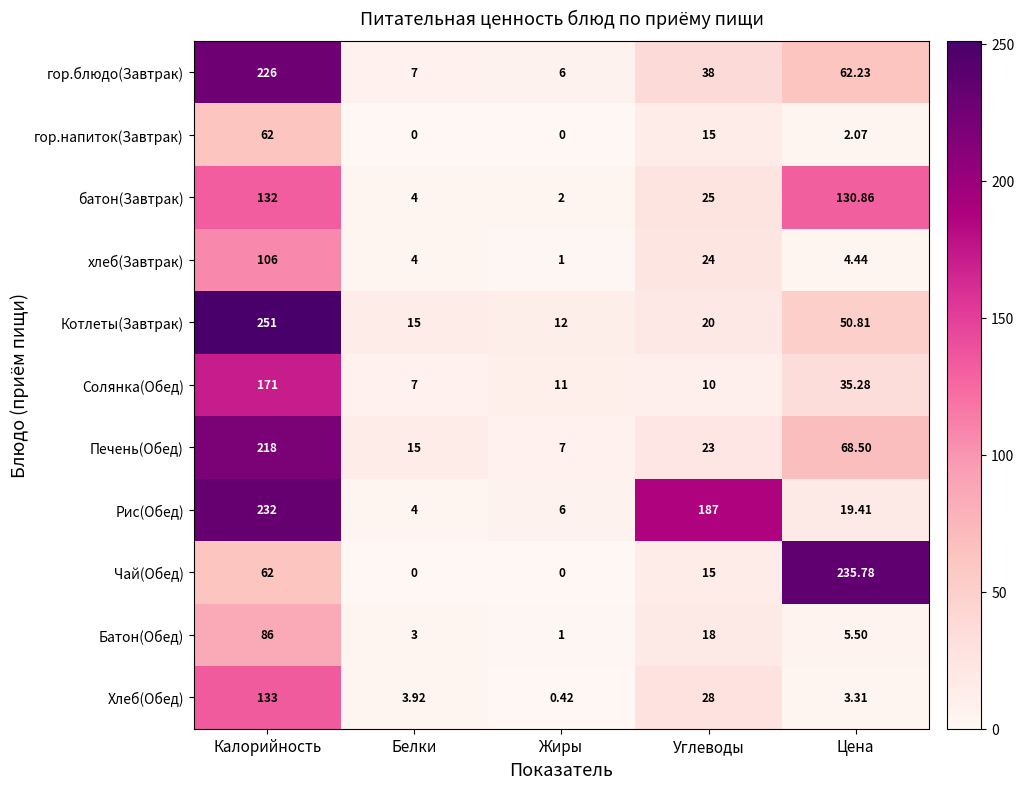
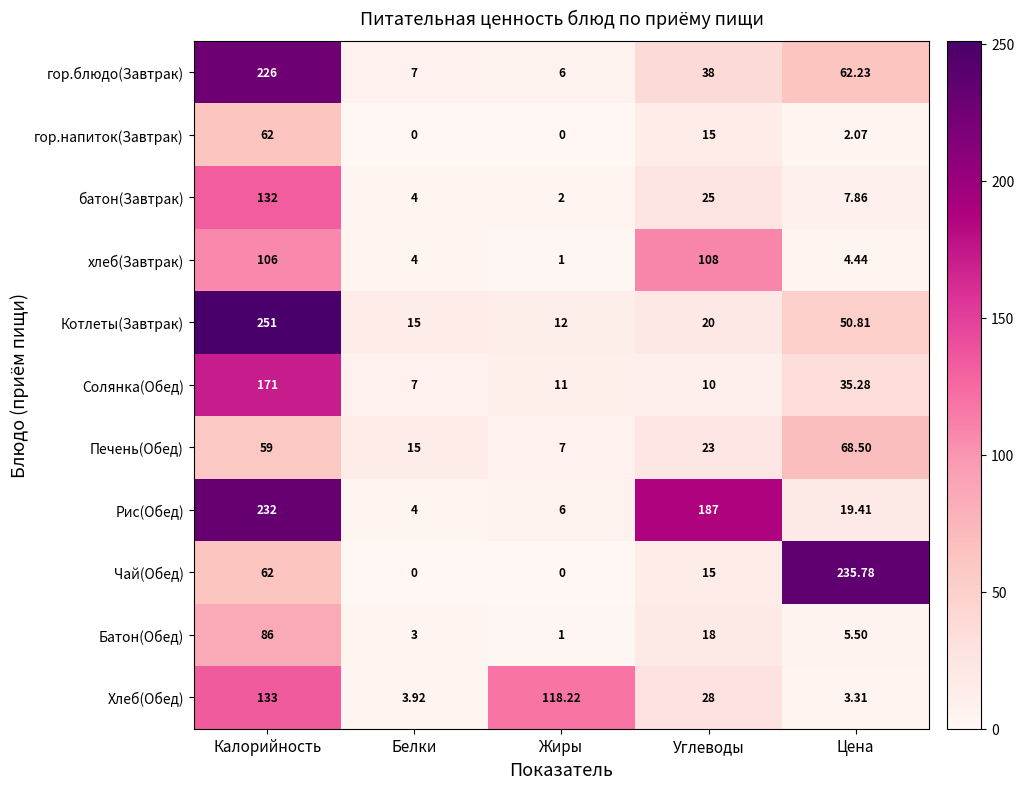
  {
    "гор.блюдо(Завтрак)": {
      "Калорийность": 226,
      "Белки": 7,
      "Жиры": 6,
      "Углеводы": 38,
      "Цена": 62.23
    },
    "гор.напиток(Завтрак)": {
      "Калорийность": 62,
      "Белки": 0,
      "Жиры": 0,
      "Углеводы": 15,
      "Цена": 2.07
    },
    "батон(Завтрак)": {
      "Калорийность": 132,
      "Белки": 4,
      "Жиры": 2,
      "Углеводы": 25,
-     "Цена": 130.86
+     "Цена": 7.86
    },
    "хлеб(Завтрак)": {
      "Калорийность": 106,
      "Белки": 4,
      "Жиры": 1,
-     "Углеводы": 24,
+     "Углеводы": 108,
      "Цена": 4.44
    },
    "Котлеты(Завтрак)": {
      "Калорийность": 251,
      "Белки": 15,
      "Жиры": 12,
      "Углеводы": 20,
      "Цена": 50.81
    },
    "Солянка(Обед)": {
      "Калорийность": 171,
      "Белки": 7,
      "Жиры": 11,
      "Углеводы": 10,
      "Цена": 35.28
    },
    "Печень(Обед)": {
-     "Калорийность": 218,
+     "Калорийность": 59,
      "Белки": 15,
      "Жиры": 7,
      "Углеводы": 23,
      "Цена": 68.50
    },
    "Рис(Обед)": {
      "Калорийность": 232,
      "Белки": 4,
      "Жиры": 6,
      "Углеводы": 187,
      "Цена": 19.41
    },
    "Чай(Обед)": {
      "Калорийность": 62,
      "Белки": 0,
      "Жиры": 0,
      "Углеводы": 15,
      "Цена": 235.78
    },
    "Батон(Обед)": {
      "Калорийность": 86,
      "Белки": 3,
      "Жиры": 1,
      "Углеводы": 18,
      "Цена": 5.50
    },
    "Хлеб(Обед)": {
      "Калорийность": 133,
      "Белки": 3.92,
-     "Жиры": 0.42,
+     "Жиры": 118.22,
      "Углеводы": 28,
      "Цена": 3.31
    }
  }
